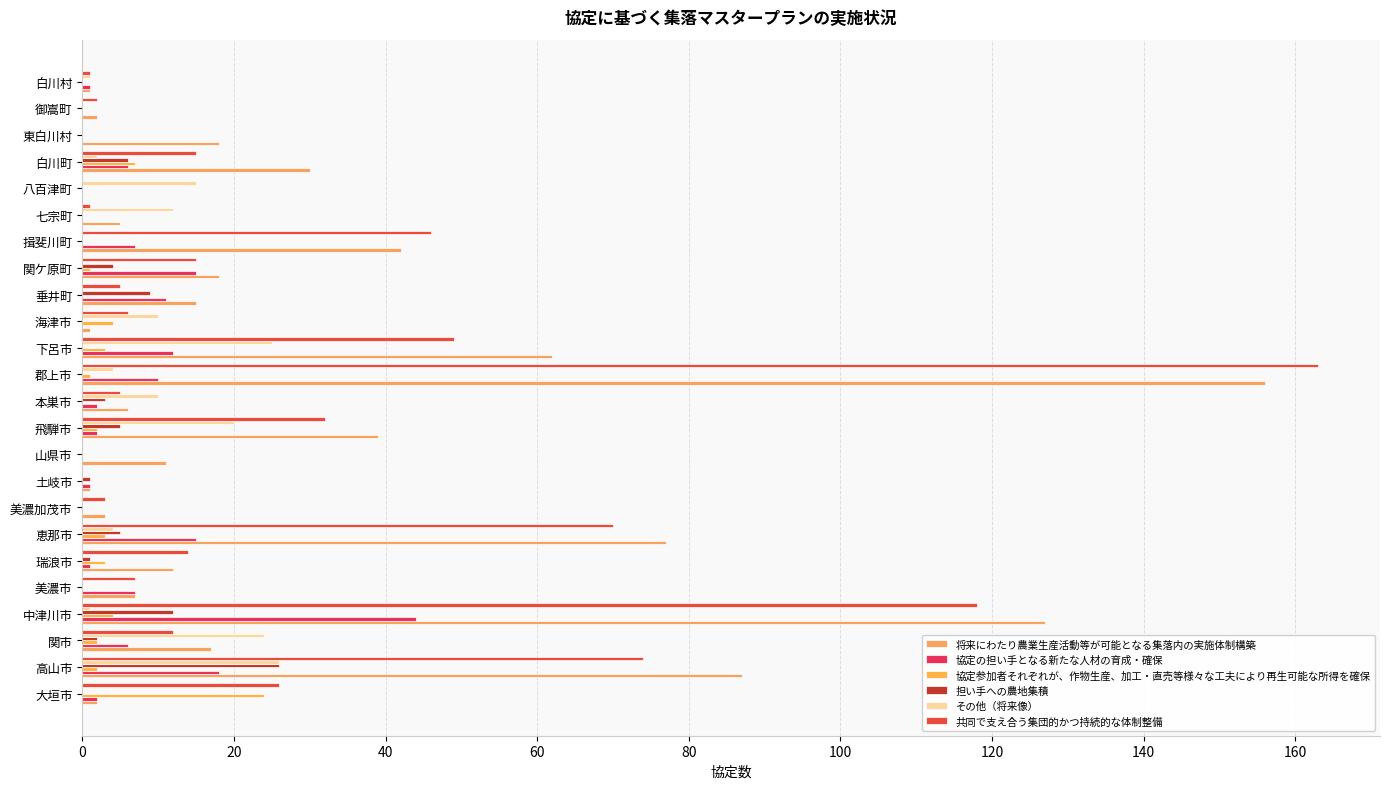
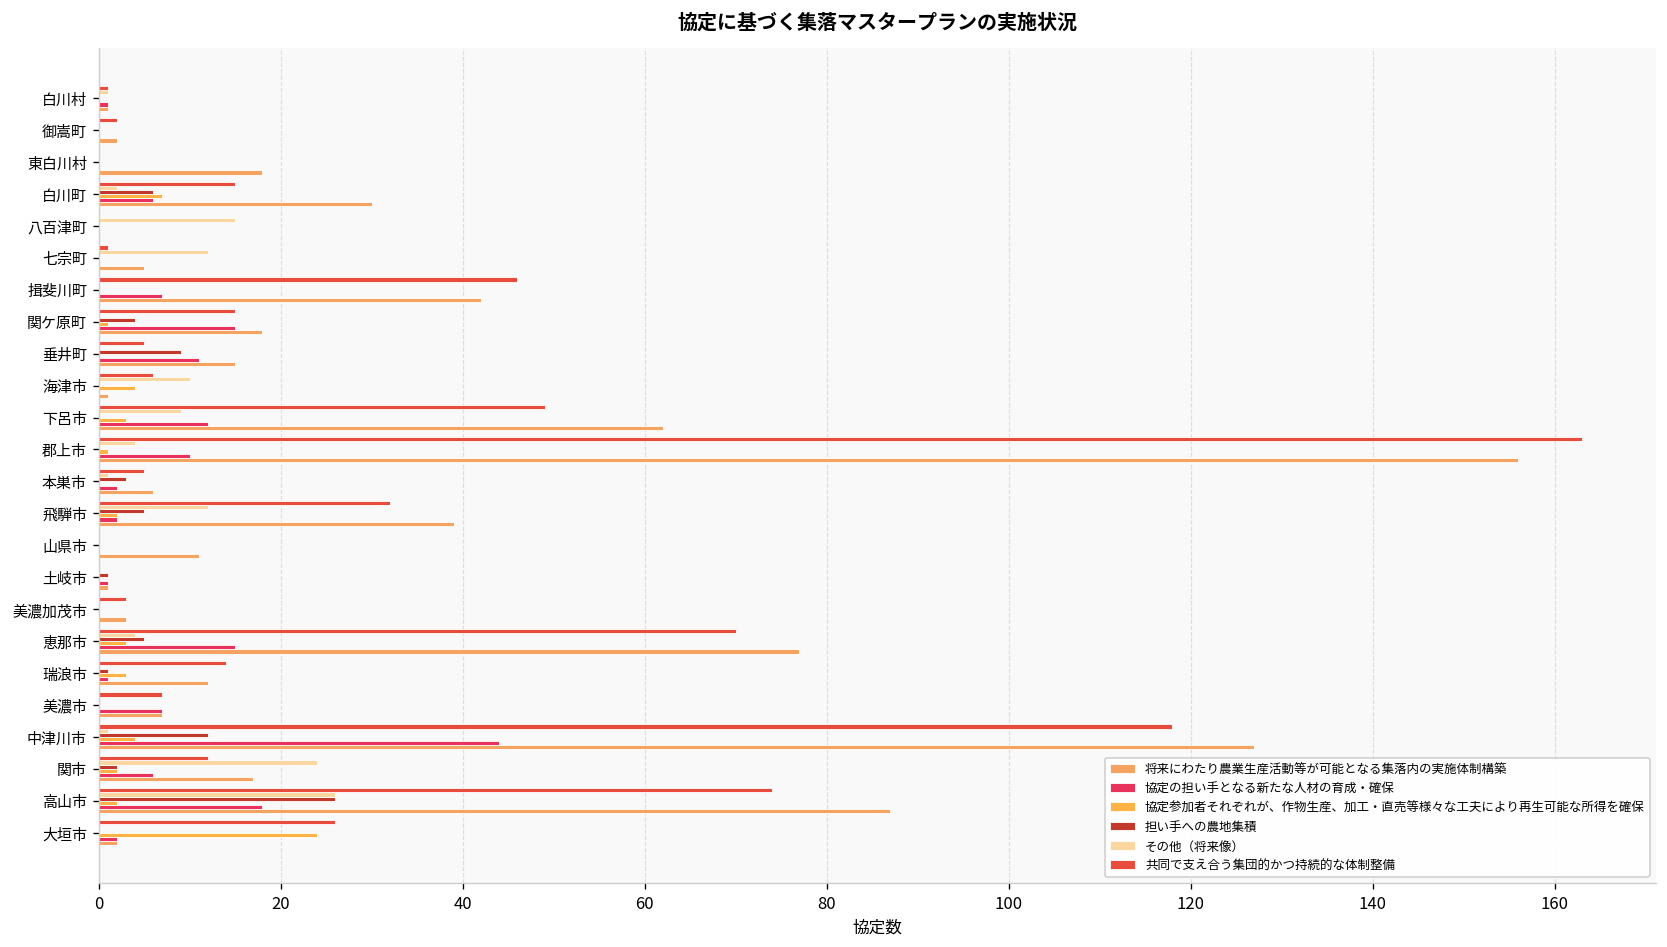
  {
    "その他（将来像）": {
      "白川村": 1,
      "御嵩町": 0,
      "東白川村": 0,
      "白川町": 2,
      "八百津町": 15,
      "七宗町": 12,
      "揖斐川町": 0,
      "関ケ原町": 0,
      "垂井町": 0,
      "海津市": 10,
-     "下呂市": 25,
+     "下呂市": 9,
      "郡上市": 4,
-     "本巣市": 10,
-     "飛騨市": 20,
+     "本巣市": 1,
+     "飛騨市": 12,
      "山県市": 0,
      "土岐市": 0,
      "美濃加茂市": 0,
      "恵那市": 4,
      "瑞浪市": 0,
      "美濃市": 0,
      "中津川市": 1,
      "関市": 24,
      "高山市": 26,
      "大垣市": 0
    }
  }
